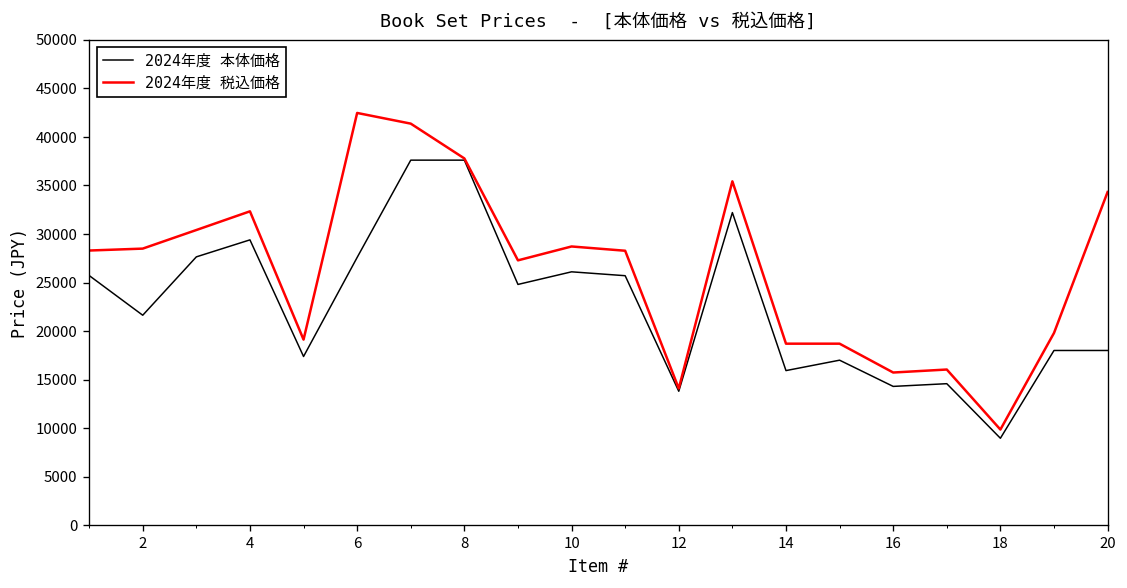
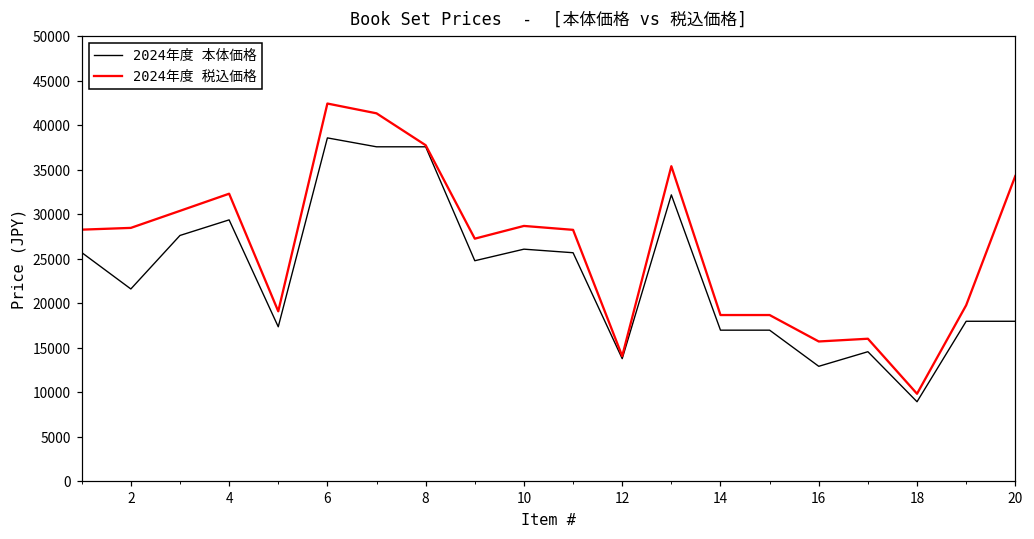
  {
    "2024年度 本体価格": {
      "2": 22000,
      "4": 29000,
-     "6": 28000,
+     "6": 39000,
      "10": 26000,
-     "14": 16000,
-     "16": 14000,
+     "14": 17000,
+     "16": 13000,
      "18": 9000,
      "20": 18000
    },
    "2024年度 税込価格": {
      "2": 28000,
      "4": 32000,
      "6": 42000,
      "10": 29000,
      "14": 19000,
      "16": 16000,
      "18": 10000,
      "20": 34000
    }
  }
